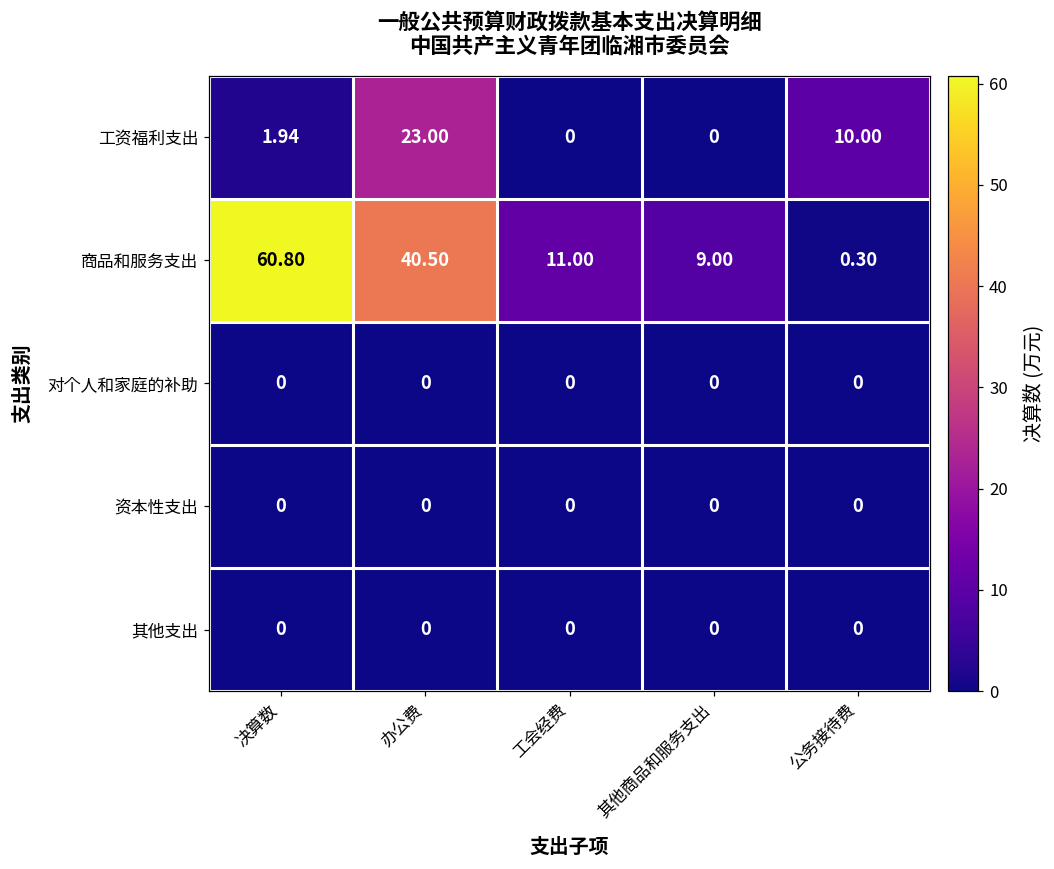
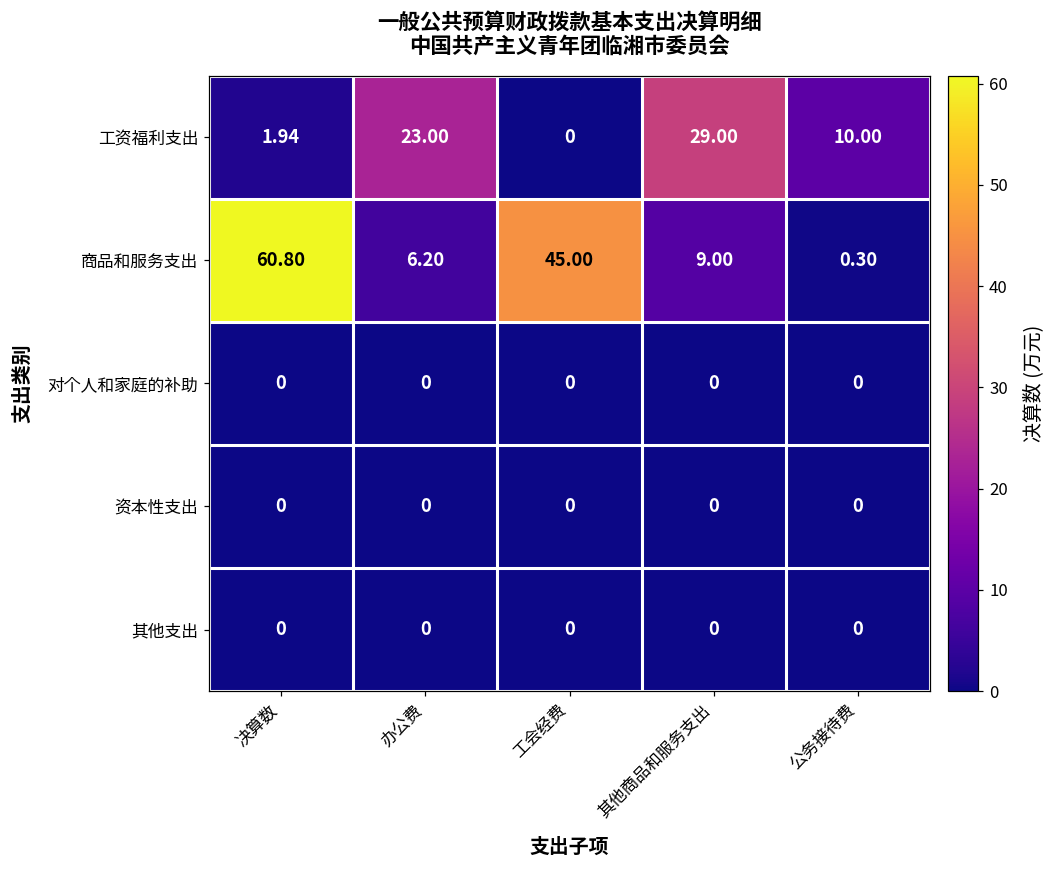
  {
    "工资福利支出": {
      "决算数": 1.94,
      "办公费": 23.00,
      "工会经费": 0,
-     "其他商品和服务支出": 0,
+     "其他商品和服务支出": 29.00,
      "公务接待费": 10.00
    },
    "商品和服务支出": {
      "决算数": 60.80,
-     "办公费": 40.50,
-     "工会经费": 11.00,
+     "办公费": 6.20,
+     "工会经费": 45.00,
      "其他商品和服务支出": 9.00,
      "公务接待费": 0.30
    },
    "对个人和家庭的补助": {
      "决算数": 0,
      "办公费": 0,
      "工会经费": 0,
      "其他商品和服务支出": 0,
      "公务接待费": 0
    },
    "资本性支出": {
      "决算数": 0,
      "办公费": 0,
      "工会经费": 0,
      "其他商品和服务支出": 0,
      "公务接待费": 0
    },
    "其他支出": {
      "决算数": 0,
      "办公费": 0,
      "工会经费": 0,
      "其他商品和服务支出": 0,
      "公务接待费": 0
    }
  }
